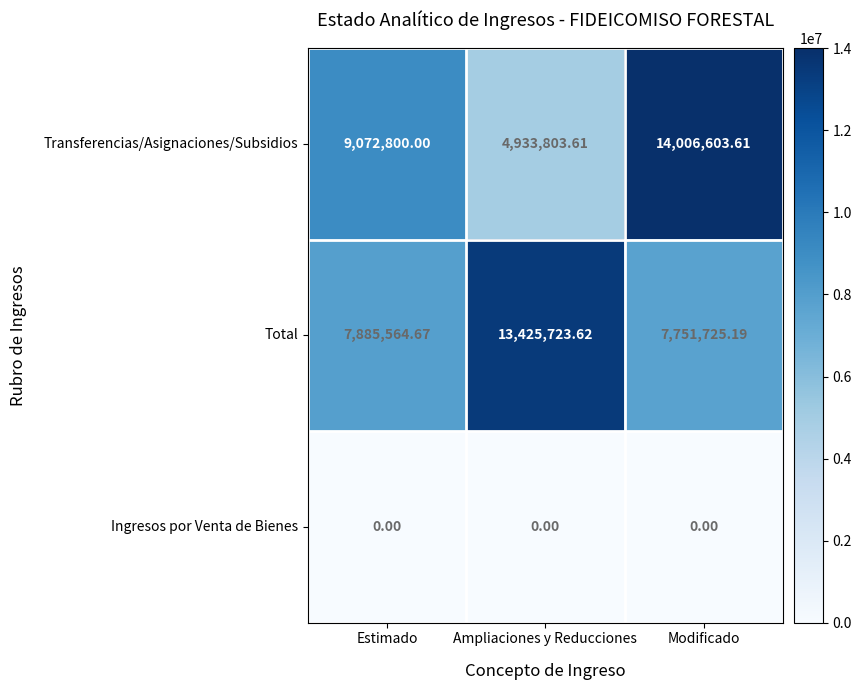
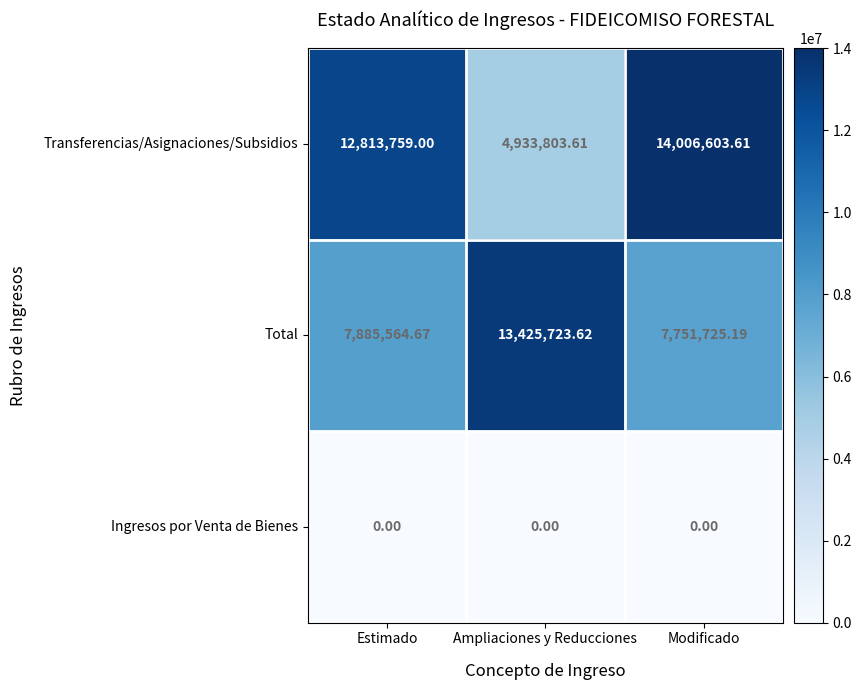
  {
    "Transferencias/Asignaciones/Subsidios": {
-     "Estimado": "9,072,800.00",
+     "Estimado": "12,813,759.00",
      "Ampliaciones y Reducciones": "4,933,803.61",
      "Modificado": "14,006,603.61"
    },
    "Total": {
      "Estimado": "7,885,564.67",
      "Ampliaciones y Reducciones": "13,425,723.62",
      "Modificado": "7,751,725.19"
    },
    "Ingresos por Venta de Bienes": {
      "Estimado": "0.00",
      "Ampliaciones y Reducciones": "0.00",
      "Modificado": "0.00"
    }
  }
